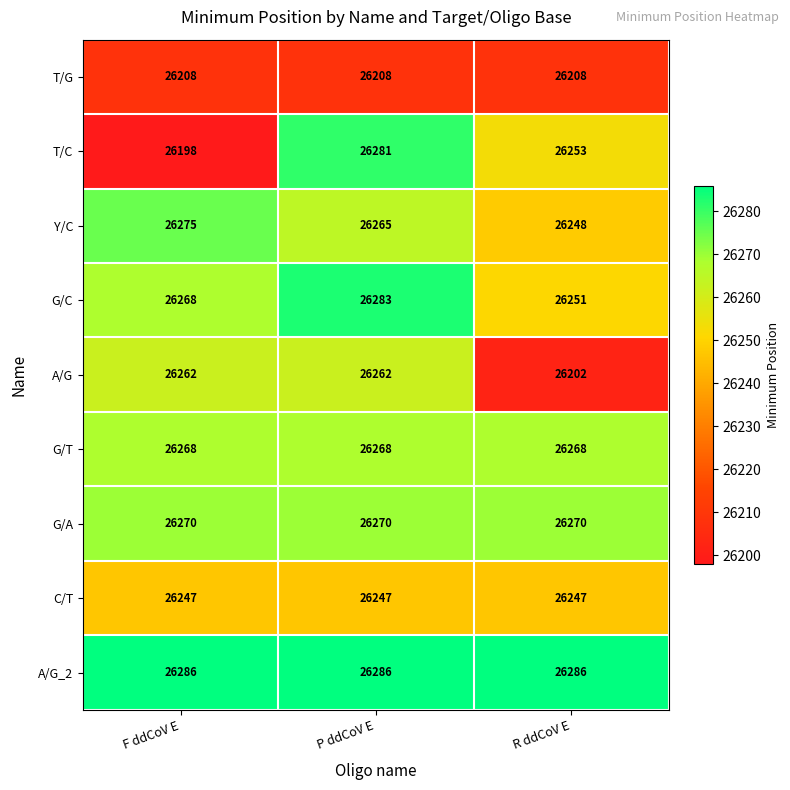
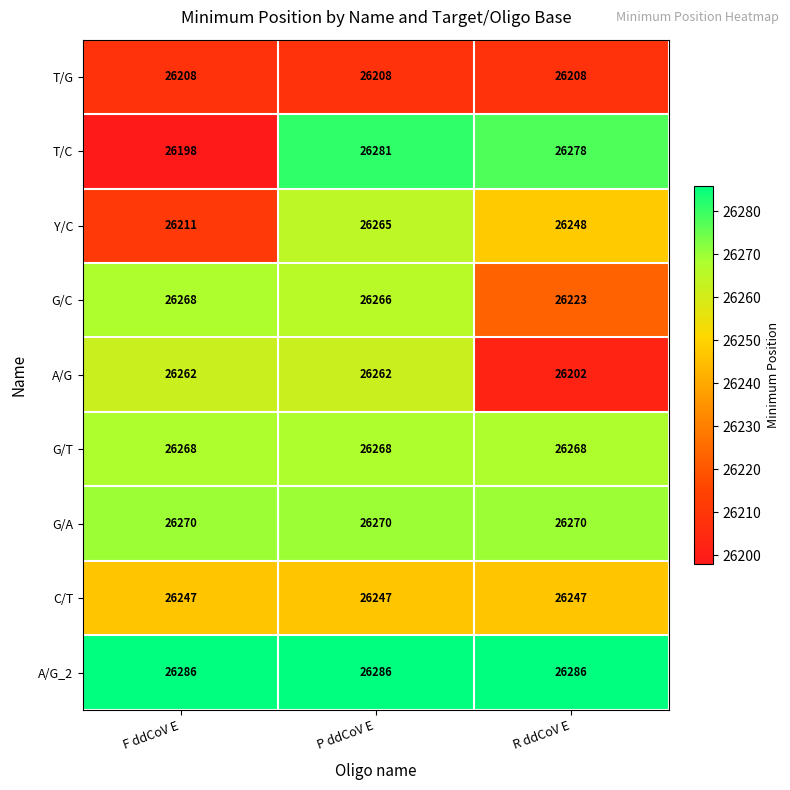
  {
    "T/G": {
      "F ddCoV E": 26208,
      "P ddCoV E": 26208,
      "R ddCoV E": 26208
    },
    "T/C": {
      "F ddCoV E": 26198,
      "P ddCoV E": 26281,
-     "R ddCoV E": 26253
+     "R ddCoV E": 26278
    },
    "Y/C": {
-     "F ddCoV E": 26275,
+     "F ddCoV E": 26211,
      "P ddCoV E": 26265,
      "R ddCoV E": 26248
    },
    "G/C": {
      "F ddCoV E": 26268,
-     "P ddCoV E": 26283,
-     "R ddCoV E": 26251
+     "P ddCoV E": 26266,
+     "R ddCoV E": 26223
    },
    "A/G": {
      "F ddCoV E": 26262,
      "P ddCoV E": 26262,
      "R ddCoV E": 26202
    },
    "G/T": {
      "F ddCoV E": 26268,
      "P ddCoV E": 26268,
      "R ddCoV E": 26268
    },
    "G/A": {
      "F ddCoV E": 26270,
      "P ddCoV E": 26270,
      "R ddCoV E": 26270
    },
    "C/T": {
      "F ddCoV E": 26247,
      "P ddCoV E": 26247,
      "R ddCoV E": 26247
    },
    "A/G_2": {
      "F ddCoV E": 26286,
      "P ddCoV E": 26286,
      "R ddCoV E": 26286
    }
  }
